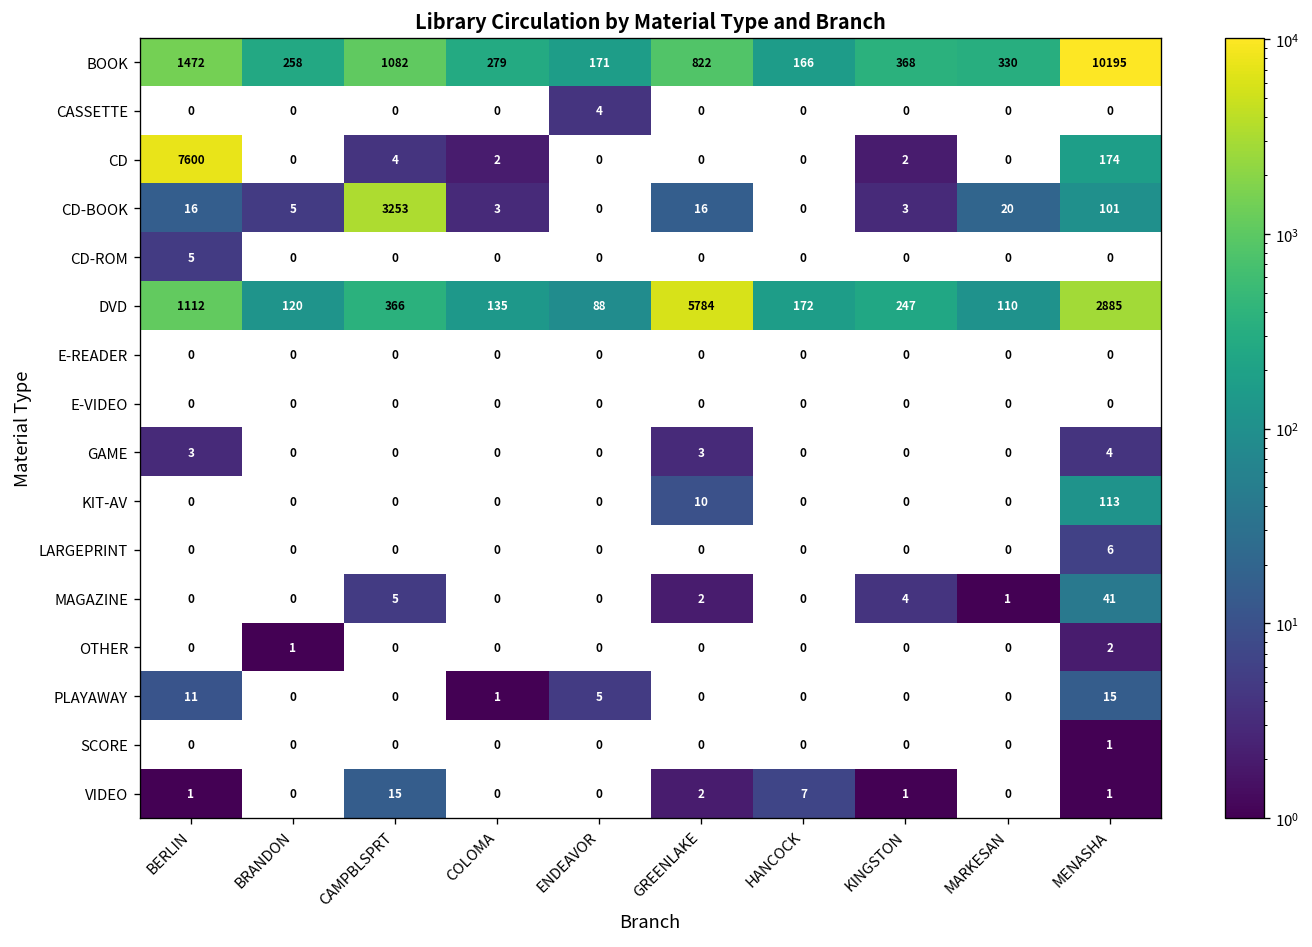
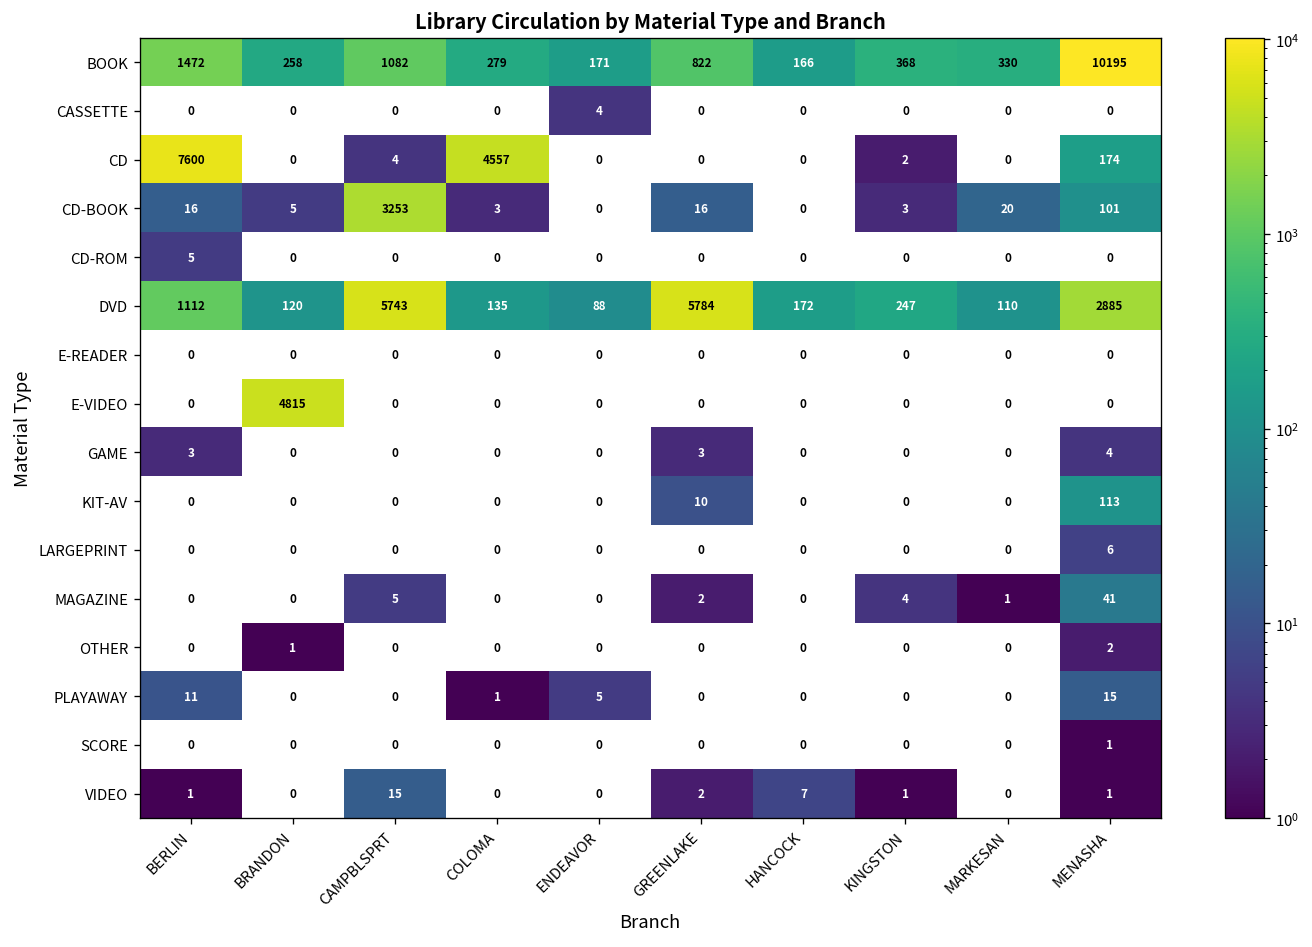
  {
    "BOOK": {
      "BERLIN": 1472,
      "BRANDON": 258,
      "CAMPBLSPRT": 1082,
      "COLOMA": 279,
      "ENDEAVOR": 171,
      "GREENLAKE": 822,
      "HANCOCK": 166,
      "KINGSTON": 368,
      "MARKESAN": 330,
      "MENASHA": 10195
    },
    "CASSETTE": {
      "BERLIN": 0,
      "BRANDON": 0,
      "CAMPBLSPRT": 0,
      "COLOMA": 0,
      "ENDEAVOR": 4,
      "GREENLAKE": 0,
      "HANCOCK": 0,
      "KINGSTON": 0,
      "MARKESAN": 0,
      "MENASHA": 0
    },
    "CD": {
      "BERLIN": 7600,
      "BRANDON": 0,
      "CAMPBLSPRT": 4,
-     "COLOMA": 2,
+     "COLOMA": 4557,
      "ENDEAVOR": 0,
      "GREENLAKE": 0,
      "HANCOCK": 0,
      "KINGSTON": 2,
      "MARKESAN": 0,
      "MENASHA": 174
    },
    "CD-BOOK": {
      "BERLIN": 16,
      "BRANDON": 5,
      "CAMPBLSPRT": 3253,
      "COLOMA": 3,
      "ENDEAVOR": 0,
      "GREENLAKE": 16,
      "HANCOCK": 0,
      "KINGSTON": 3,
      "MARKESAN": 20,
      "MENASHA": 101
    },
    "CD-ROM": {
      "BERLIN": 5,
      "BRANDON": 0,
      "CAMPBLSPRT": 0,
      "COLOMA": 0,
      "ENDEAVOR": 0,
      "GREENLAKE": 0,
      "HANCOCK": 0,
      "KINGSTON": 0,
      "MARKESAN": 0,
      "MENASHA": 0
    },
    "DVD": {
      "BERLIN": 1112,
      "BRANDON": 120,
-     "CAMPBLSPRT": 366,
+     "CAMPBLSPRT": 5743,
      "COLOMA": 135,
      "ENDEAVOR": 88,
      "GREENLAKE": 5784,
      "HANCOCK": 172,
      "KINGSTON": 247,
      "MARKESAN": 110,
      "MENASHA": 2885
    },
    "E-READER": {
      "BERLIN": 0,
      "BRANDON": 0,
      "CAMPBLSPRT": 0,
      "COLOMA": 0,
      "ENDEAVOR": 0,
      "GREENLAKE": 0,
      "HANCOCK": 0,
      "KINGSTON": 0,
      "MARKESAN": 0,
      "MENASHA": 0
    },
    "E-VIDEO": {
      "BERLIN": 0,
-     "BRANDON": 0,
+     "BRANDON": 4815,
      "CAMPBLSPRT": 0,
      "COLOMA": 0,
      "ENDEAVOR": 0,
      "GREENLAKE": 0,
      "HANCOCK": 0,
      "KINGSTON": 0,
      "MARKESAN": 0,
      "MENASHA": 0
    },
    "GAME": {
      "BERLIN": 3,
      "BRANDON": 0,
      "CAMPBLSPRT": 0,
      "COLOMA": 0,
      "ENDEAVOR": 0,
      "GREENLAKE": 3,
      "HANCOCK": 0,
      "KINGSTON": 0,
      "MARKESAN": 0,
      "MENASHA": 4
    },
    "KIT-AV": {
      "BERLIN": 0,
      "BRANDON": 0,
      "CAMPBLSPRT": 0,
      "COLOMA": 0,
      "ENDEAVOR": 0,
      "GREENLAKE": 10,
      "HANCOCK": 0,
      "KINGSTON": 0,
      "MARKESAN": 0,
      "MENASHA": 113
    },
    "LARGEPRINT": {
      "BERLIN": 0,
      "BRANDON": 0,
      "CAMPBLSPRT": 0,
      "COLOMA": 0,
      "ENDEAVOR": 0,
      "GREENLAKE": 0,
      "HANCOCK": 0,
      "KINGSTON": 0,
      "MARKESAN": 0,
      "MENASHA": 6
    },
    "MAGAZINE": {
      "BERLIN": 0,
      "BRANDON": 0,
      "CAMPBLSPRT": 5,
      "COLOMA": 0,
      "ENDEAVOR": 0,
      "GREENLAKE": 2,
      "HANCOCK": 0,
      "KINGSTON": 4,
      "MARKESAN": 1,
      "MENASHA": 41
    },
    "OTHER": {
      "BERLIN": 0,
      "BRANDON": 1,
      "CAMPBLSPRT": 0,
      "COLOMA": 0,
      "ENDEAVOR": 0,
      "GREENLAKE": 0,
      "HANCOCK": 0,
      "KINGSTON": 0,
      "MARKESAN": 0,
      "MENASHA": 2
    },
    "PLAYAWAY": {
      "BERLIN": 11,
      "BRANDON": 0,
      "CAMPBLSPRT": 0,
      "COLOMA": 1,
      "ENDEAVOR": 5,
      "GREENLAKE": 0,
      "HANCOCK": 0,
      "KINGSTON": 0,
      "MARKESAN": 0,
      "MENASHA": 15
    },
    "SCORE": {
      "BERLIN": 0,
      "BRANDON": 0,
      "CAMPBLSPRT": 0,
      "COLOMA": 0,
      "ENDEAVOR": 0,
      "GREENLAKE": 0,
      "HANCOCK": 0,
      "KINGSTON": 0,
      "MARKESAN": 0,
      "MENASHA": 1
    },
    "VIDEO": {
      "BERLIN": 1,
      "BRANDON": 0,
      "CAMPBLSPRT": 15,
      "COLOMA": 0,
      "ENDEAVOR": 0,
      "GREENLAKE": 2,
      "HANCOCK": 7,
      "KINGSTON": 1,
      "MARKESAN": 0,
      "MENASHA": 1
    }
  }
